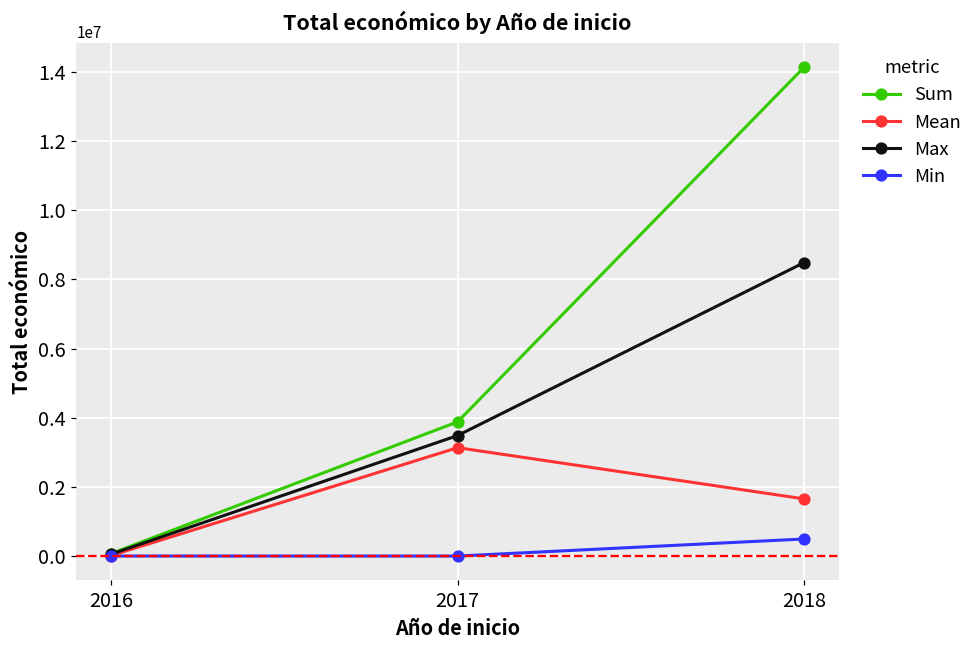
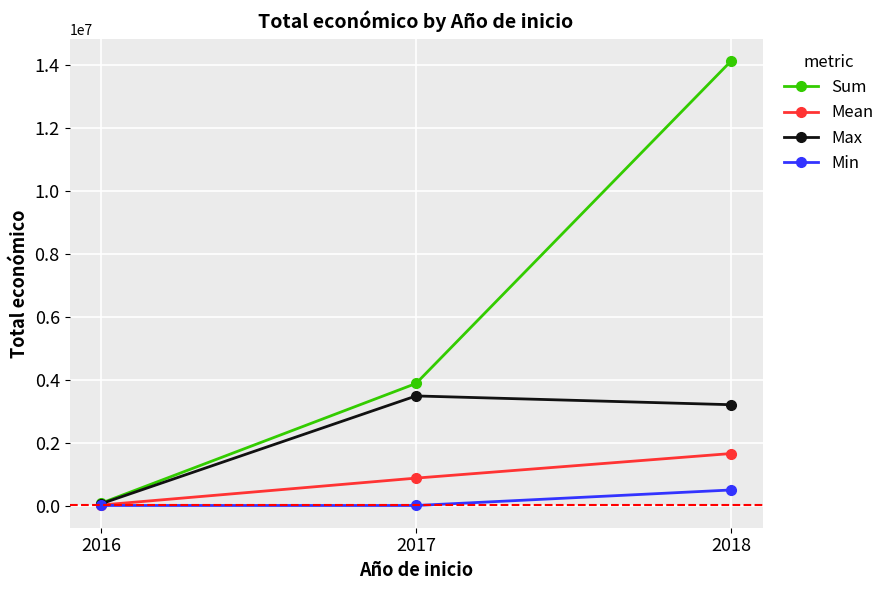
  {
    "Sum": {
      "2017": 3900000,
      "2018": 14100000
    },
    "Mean": {
-     "2017": 3100000,
+     "2017": 900000,
      "2018": 1700000
    },
    "Max": {
      "2017": 3500000,
-     "2018": 8500000
+     "2018": 3200000
    },
    "Min": {
      "2017": 0,
      "2018": 500000
    }
  }
